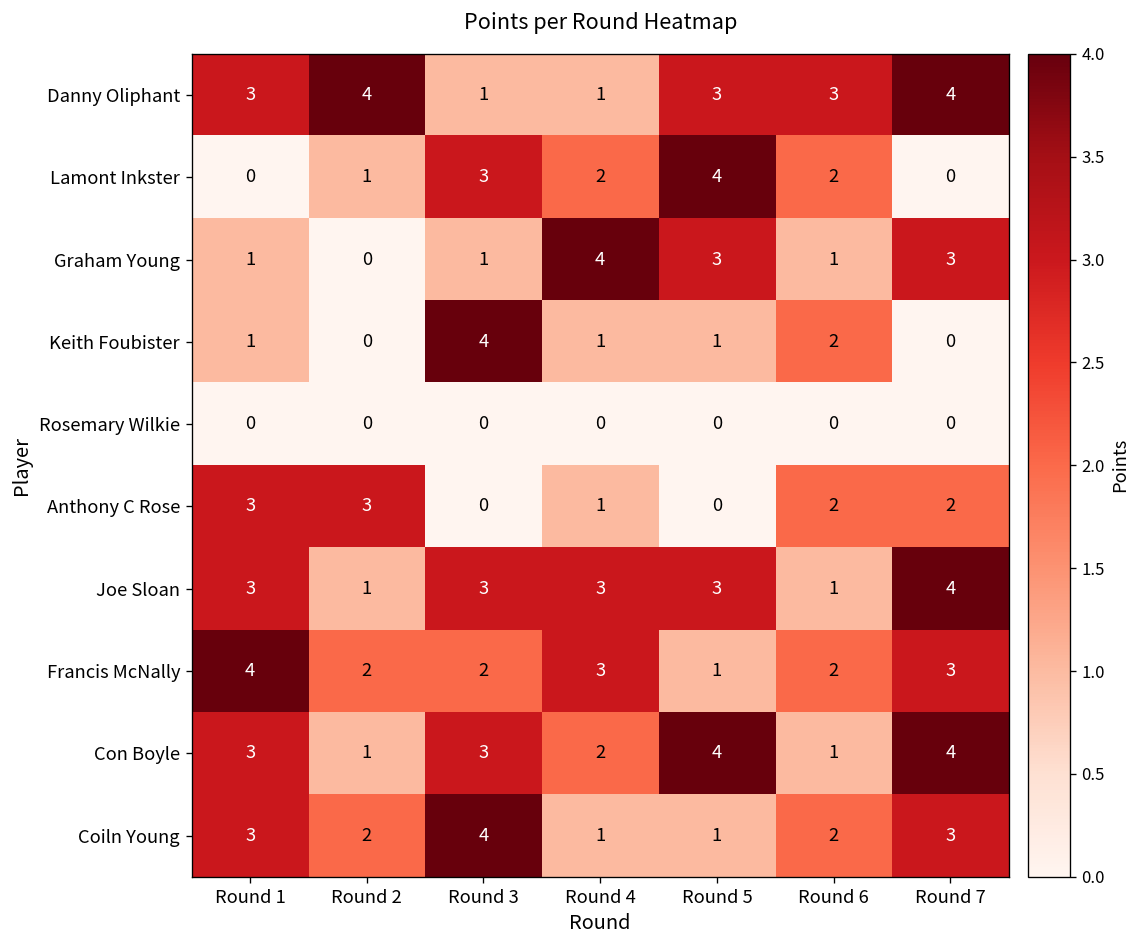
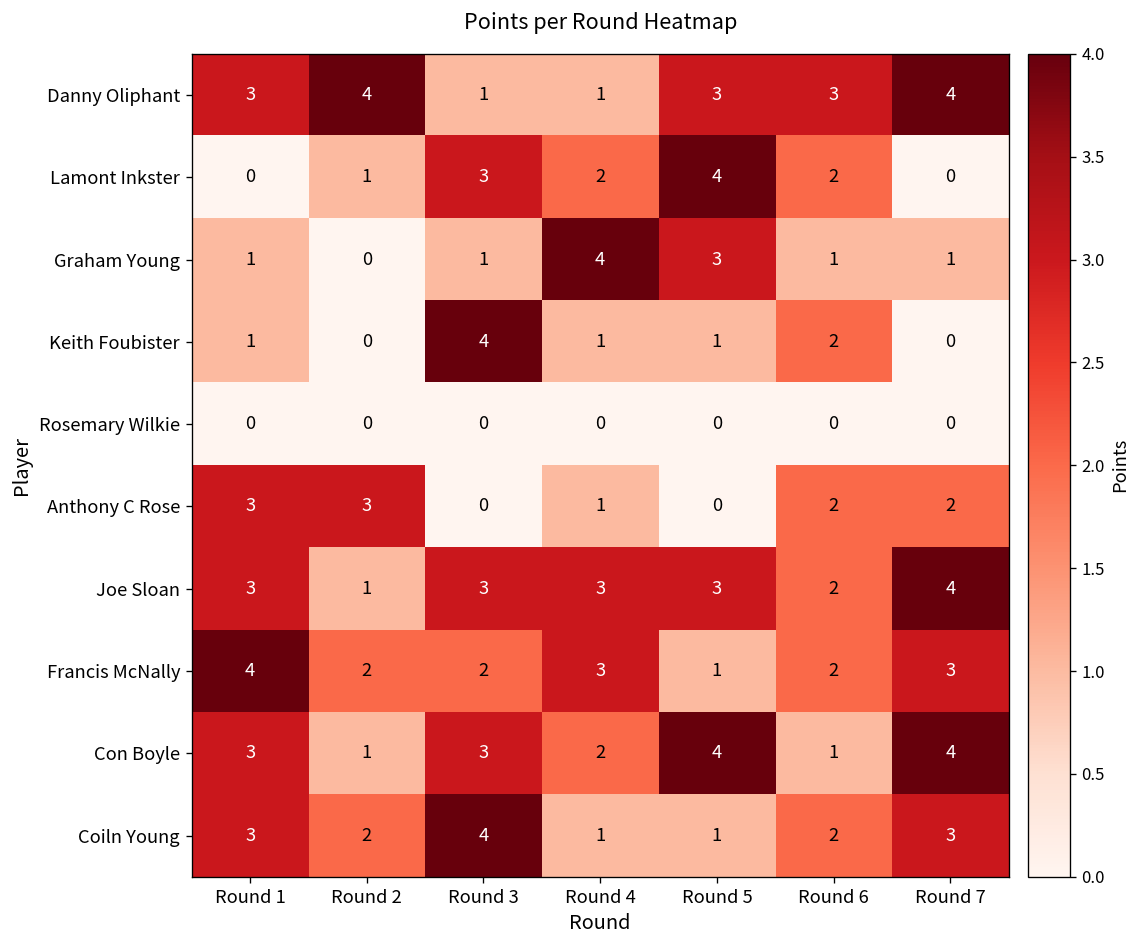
  {
    "Danny Oliphant": {
      "Round 1": 3,
      "Round 2": 4,
      "Round 3": 1,
      "Round 4": 1,
      "Round 5": 3,
      "Round 6": 3,
      "Round 7": 4
    },
    "Lamont Inkster": {
      "Round 1": 0,
      "Round 2": 1,
      "Round 3": 3,
      "Round 4": 2,
      "Round 5": 4,
      "Round 6": 2,
      "Round 7": 0
    },
    "Graham Young": {
      "Round 1": 1,
      "Round 2": 0,
      "Round 3": 1,
      "Round 4": 4,
      "Round 5": 3,
      "Round 6": 1,
-     "Round 7": 3
+     "Round 7": 1
    },
    "Keith Foubister": {
      "Round 1": 1,
      "Round 2": 0,
      "Round 3": 4,
      "Round 4": 1,
      "Round 5": 1,
      "Round 6": 2,
      "Round 7": 0
    },
    "Rosemary Wilkie": {
      "Round 1": 0,
      "Round 2": 0,
      "Round 3": 0,
      "Round 4": 0,
      "Round 5": 0,
      "Round 6": 0,
      "Round 7": 0
    },
    "Anthony C Rose": {
      "Round 1": 3,
      "Round 2": 3,
      "Round 3": 0,
      "Round 4": 1,
      "Round 5": 0,
      "Round 6": 2,
      "Round 7": 2
    },
    "Joe Sloan": {
      "Round 1": 3,
      "Round 2": 1,
      "Round 3": 3,
      "Round 4": 3,
      "Round 5": 3,
-     "Round 6": 1,
+     "Round 6": 2,
      "Round 7": 4
    },
    "Francis McNally": {
      "Round 1": 4,
      "Round 2": 2,
      "Round 3": 2,
      "Round 4": 3,
      "Round 5": 1,
      "Round 6": 2,
      "Round 7": 3
    },
    "Con Boyle": {
      "Round 1": 3,
      "Round 2": 1,
      "Round 3": 3,
      "Round 4": 2,
      "Round 5": 4,
      "Round 6": 1,
      "Round 7": 4
    },
    "Coiln Young": {
      "Round 1": 3,
      "Round 2": 2,
      "Round 3": 4,
      "Round 4": 1,
      "Round 5": 1,
      "Round 6": 2,
      "Round 7": 3
    }
  }
